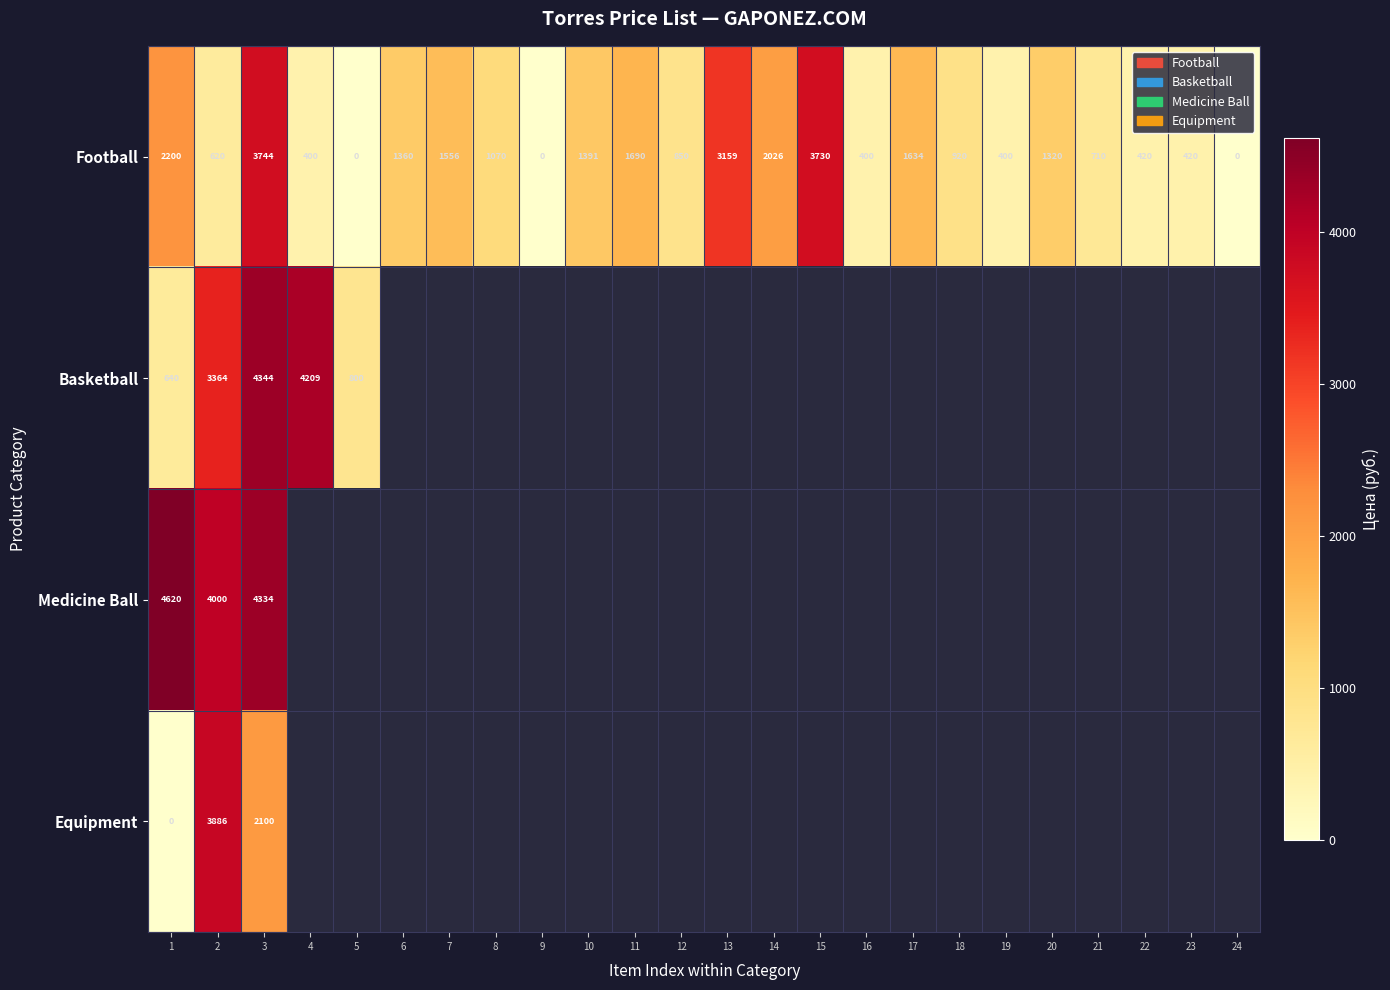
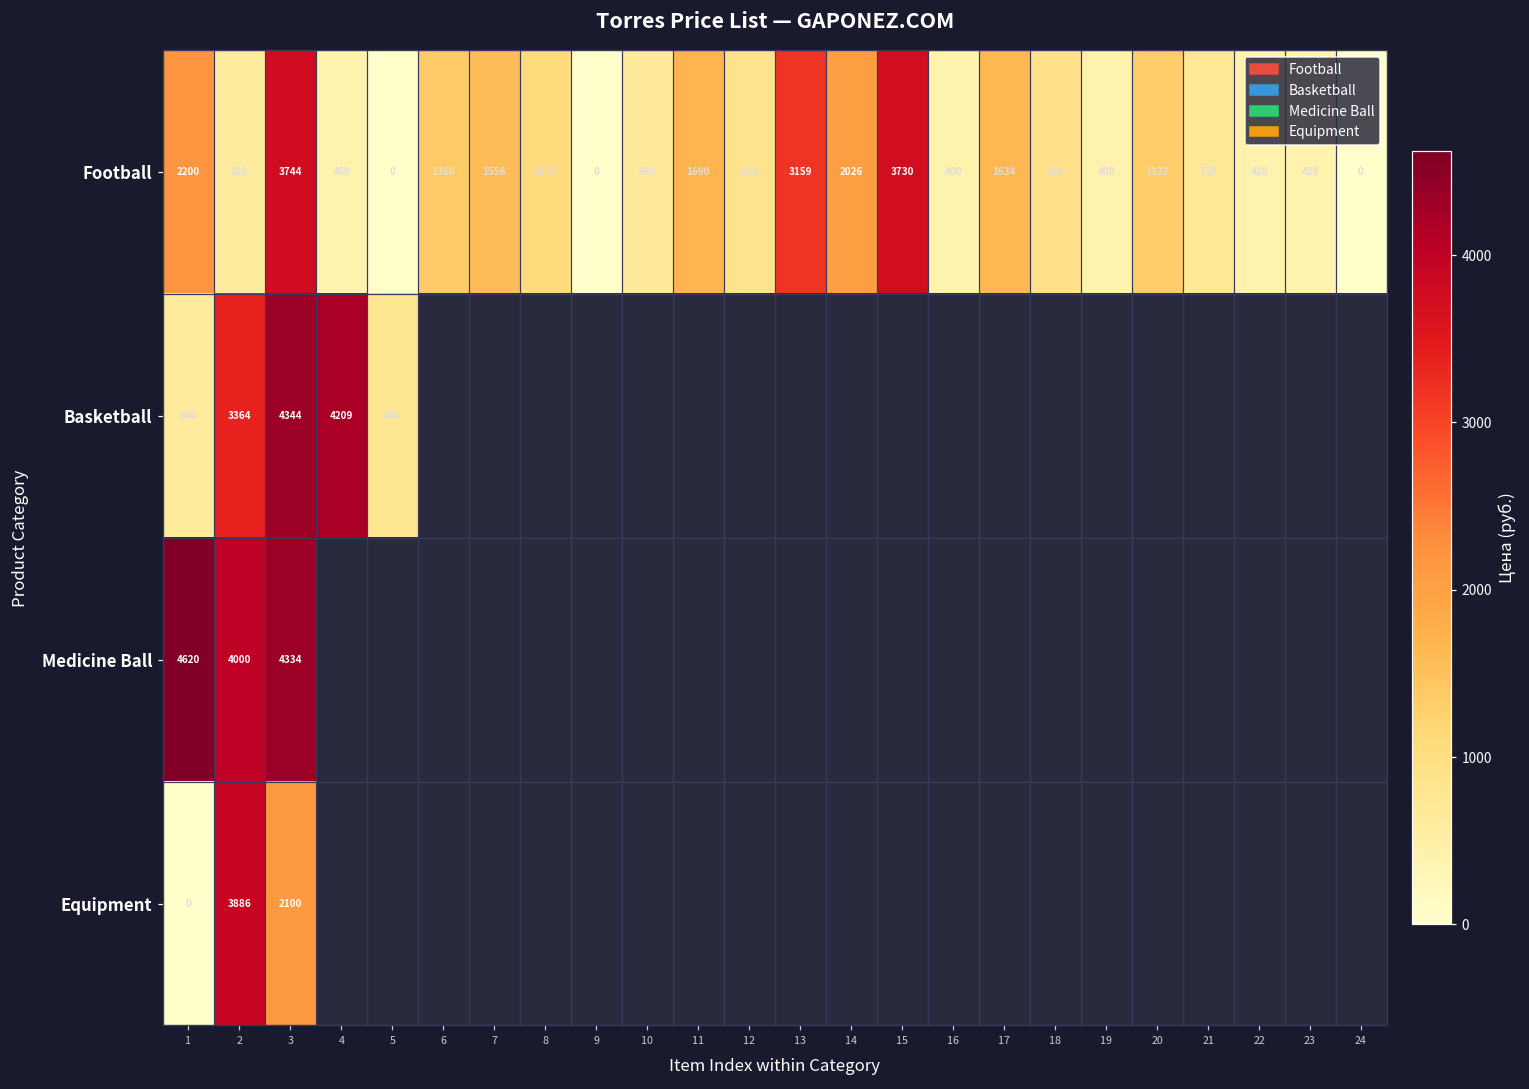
  {
    "Football": {
      "1": 2200,
      "2": 620,
      "3": 3744,
      "4": 400,
      "6": 1360,
      "7": 1556,
      "8": 1070,
-     "10": 1391,
+     "10": 660,
      "11": 1690,
      "12": 850,
      "13": 3159,
      "14": 2026,
      "15": 3730,
      "16": 400,
      "17": 1634,
      "18": 920,
      "19": 400,
      "20": 1320,
      "21": 710,
      "22": 420,
      "23": 420
    },
    "Basketball": {
      "1": 640,
      "2": 3364,
      "3": 4344,
      "4": 4209,
      "5": 800
    },
    "Medicine Ball": {
      "1": 4620,
      "2": 4000,
      "3": 4334
    },
    "Equipment": {
      "2": 3886,
      "3": 2100
    }
  }
